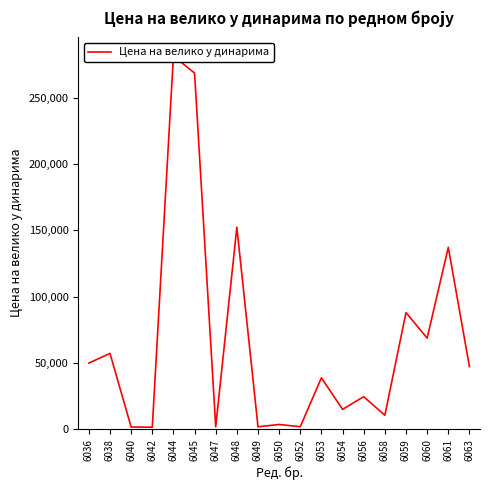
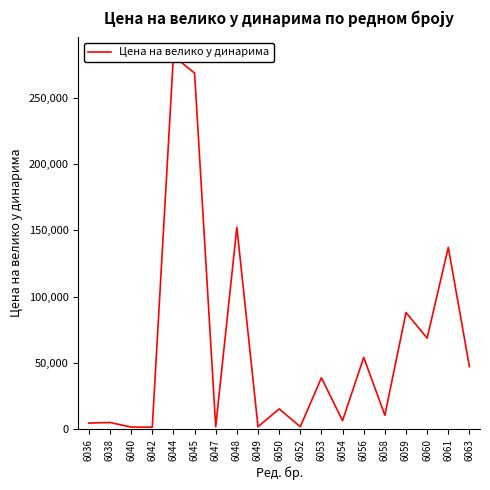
  {
-   "6036": "50,000",
-   "6038": "57,000",
+   "6036": "4,000",
+   "6038": "5,000",
    "6040": "2,000",
    "6042": "1,000",
    "6045": "269,000",
    "6047": "2,000",
    "6048": "152,000",
    "6049": "2,000",
-   "6050": "3,000",
+   "6050": "15,000",
    "6052": "2,000",
    "6053": "39,000",
-   "6054": "15,000",
-   "6056": "24,000",
+   "6054": "6,000",
+   "6056": "54,000",
    "6058": "10,000",
    "6059": "88,000",
    "6060": "69,000",
    "6061": "137,000",
    "6063": "47,000"
  }
